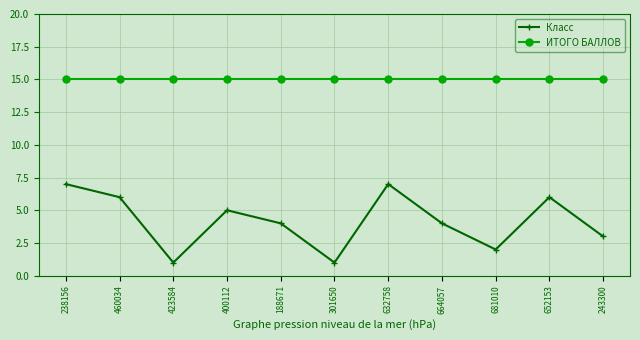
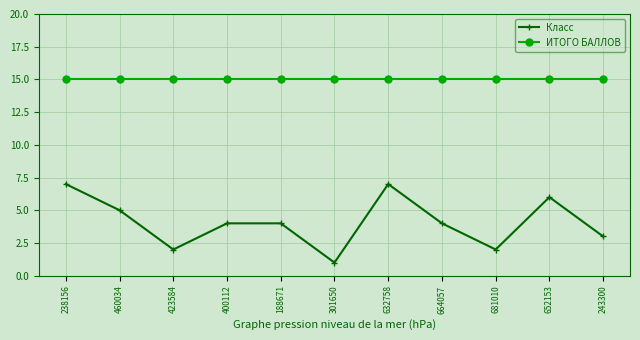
  {
    "Класс": {
      "238156": 7,
-     "460034": 6,
-     "423584": 1,
-     "400112": 5,
+     "460034": 5,
+     "423584": 2,
+     "400112": 4,
      "188671": 4,
      "301650": 1,
      "632758": 7,
      "664057": 4,
      "681010": 2,
      "652153": 6,
      "243300": 3
    },
    "ИТОГО БАЛЛОВ": {
      "238156": 15,
      "460034": 15,
      "423584": 15,
      "400112": 15,
      "188671": 15,
      "301650": 15,
      "632758": 15,
      "664057": 15,
      "681010": 15,
      "652153": 15,
      "243300": 15
    }
  }
